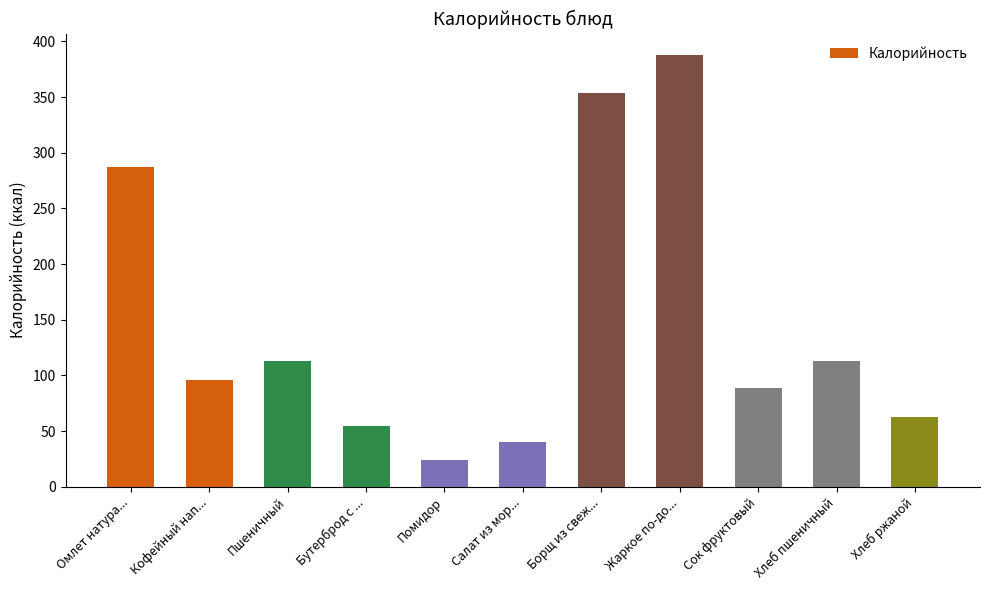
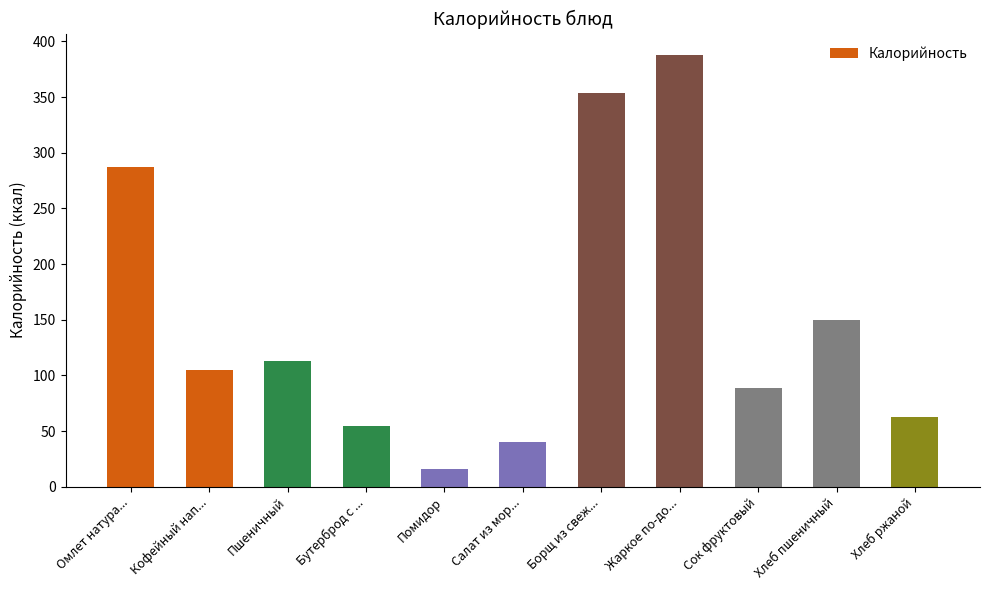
  {
    "Омлет натура...": 287,
-   "Кофейный нап...": 96,
+   "Кофейный нап...": 105,
    "Пшеничный": 113,
    "Бутерброд с ...": 55,
-   "Помидор": 24,
+   "Помидор": 16,
    "Салат из мор...": 40,
    "Борщ из свеж...": 354,
    "Жаркое по-до...": 388,
    "Сок фруктовый": 88,
-   "Хлеб пшеничный": 113,
+   "Хлеб пшеничный": 149,
    "Хлеб ржаной": 63
  }
